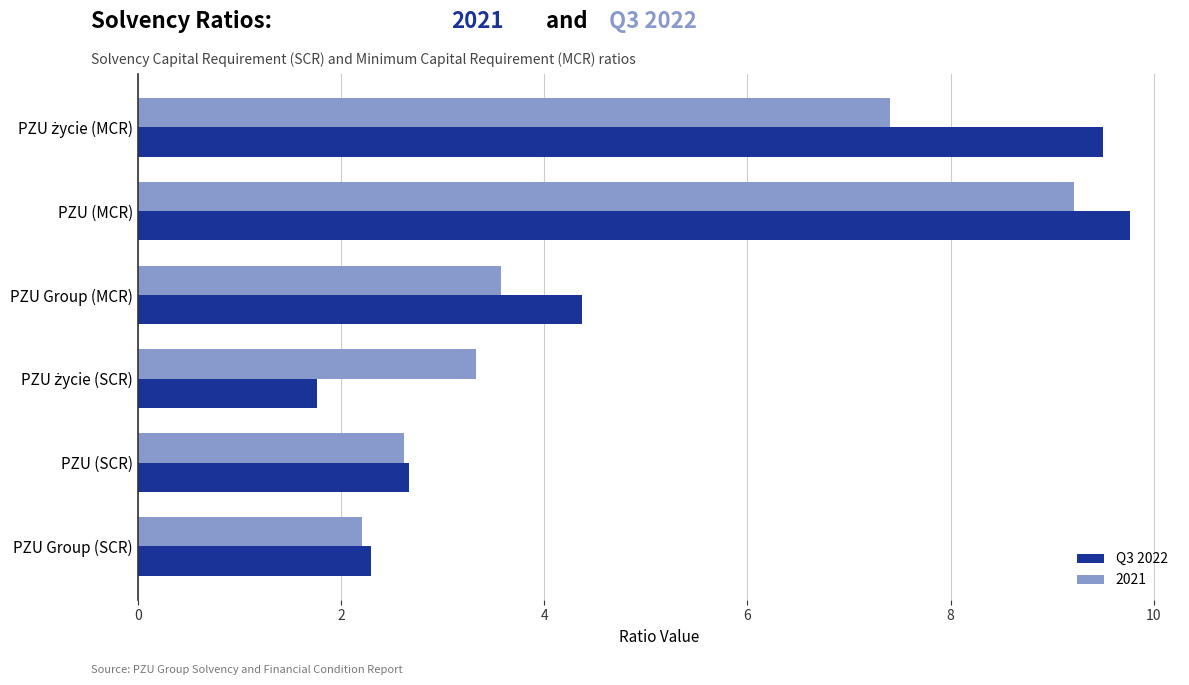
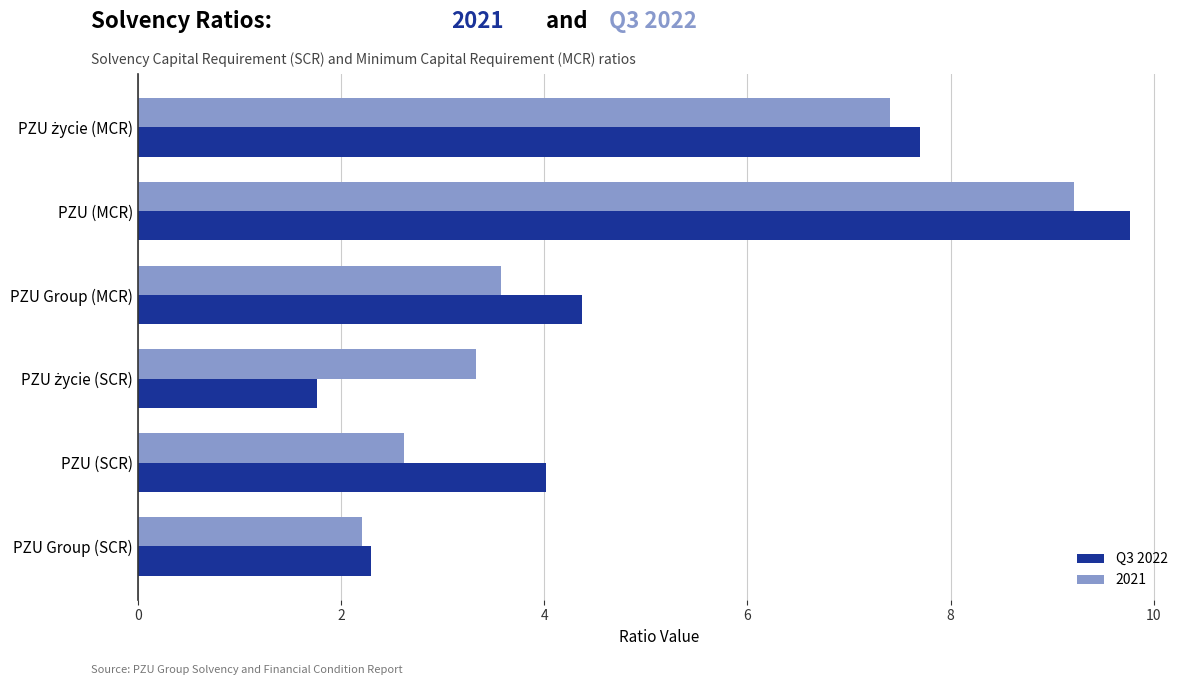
  {
    "Q3 2022": {
-     "PZU życie (MCR)": 9.5,
+     "PZU życie (MCR)": 7.7,
      "PZU (MCR)": 9.77,
      "PZU Group (MCR)": 4.37,
      "PZU życie (SCR)": 1.76,
-     "PZU (SCR)": 2.67,
+     "PZU (SCR)": 4.02,
      "PZU Group (SCR)": 2.30
    },
    "2021": {
      "PZU życie (MCR)": 7.40,
      "PZU (MCR)": 9.22,
      "PZU Group (MCR)": 3.58,
      "PZU życie (SCR)": 3.33,
      "PZU (SCR)": 2.62,
      "PZU Group (SCR)": 2.21
    }
  }
